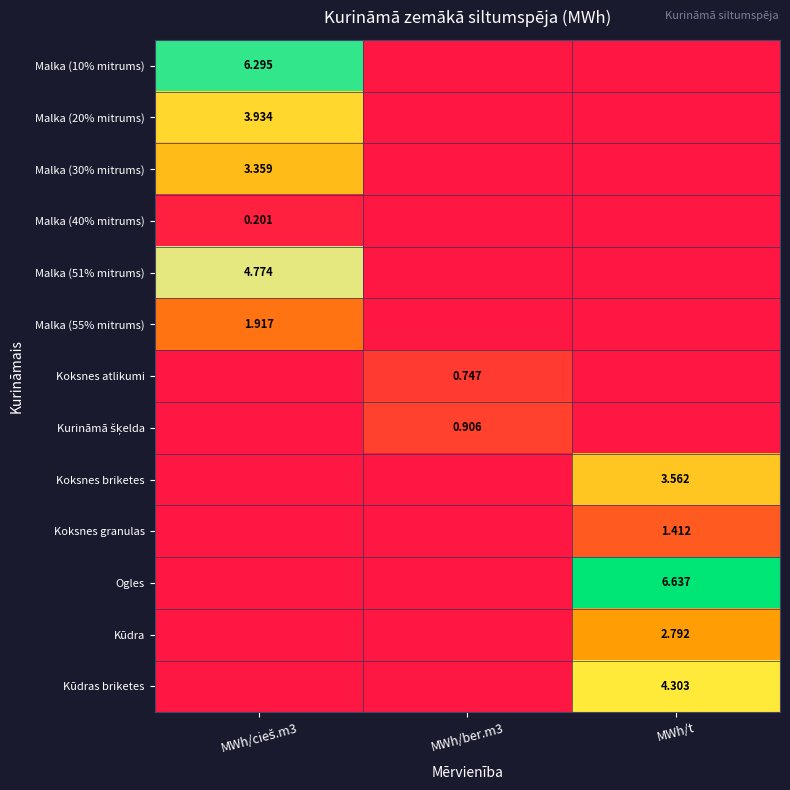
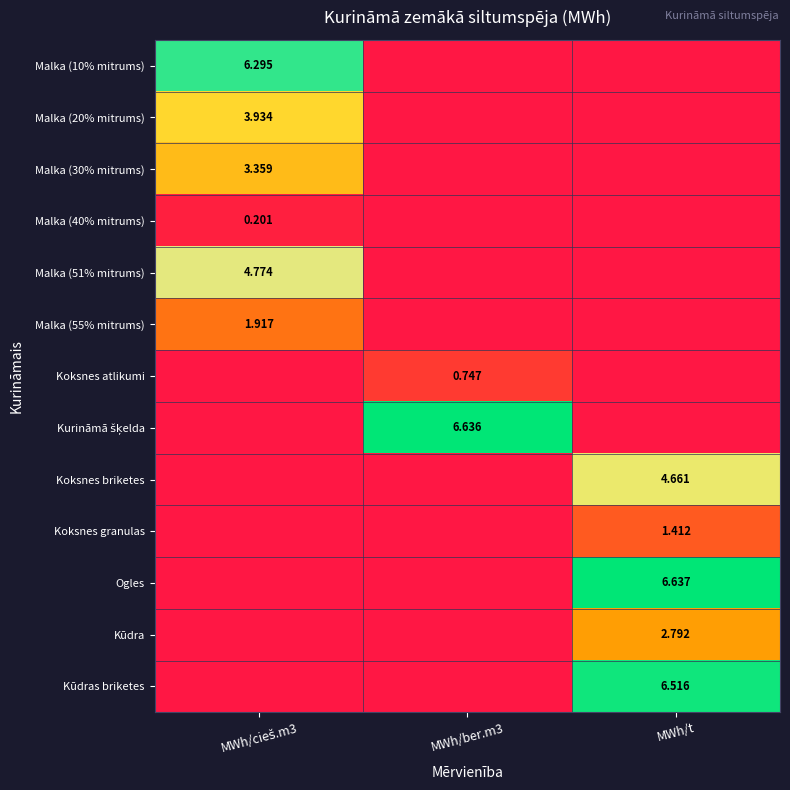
  {
    "Malka (10% mitrums)": {
      "MWh/cieš.m3": 6.295
    },
    "Malka (20% mitrums)": {
      "MWh/cieš.m3": 3.934
    },
    "Malka (30% mitrums)": {
      "MWh/cieš.m3": 3.359
    },
    "Malka (40% mitrums)": {
      "MWh/cieš.m3": 0.201
    },
    "Malka (51% mitrums)": {
      "MWh/cieš.m3": 4.774
    },
    "Malka (55% mitrums)": {
      "MWh/cieš.m3": 1.917
    },
    "Koksnes atlikumi": {
      "MWh/ber.m3": 0.747
    },
    "Kurināmā šķelda": {
-     "MWh/ber.m3": 0.906
+     "MWh/ber.m3": 6.636
    },
    "Koksnes briketes": {
-     "MWh/t": 3.562
+     "MWh/t": 4.661
    },
    "Koksnes granulas": {
      "MWh/t": 1.412
    },
    "Ogles": {
      "MWh/t": 6.637
    },
    "Kūdra": {
      "MWh/t": 2.792
    },
    "Kūdras briketes": {
-     "MWh/t": 4.303
+     "MWh/t": 6.516
    }
  }
